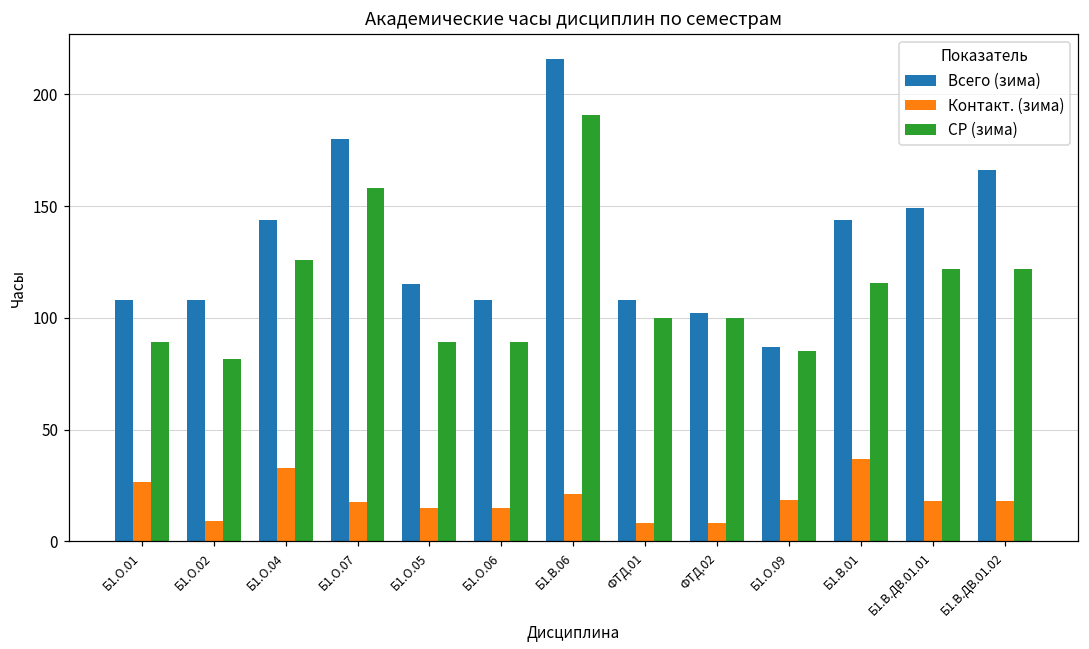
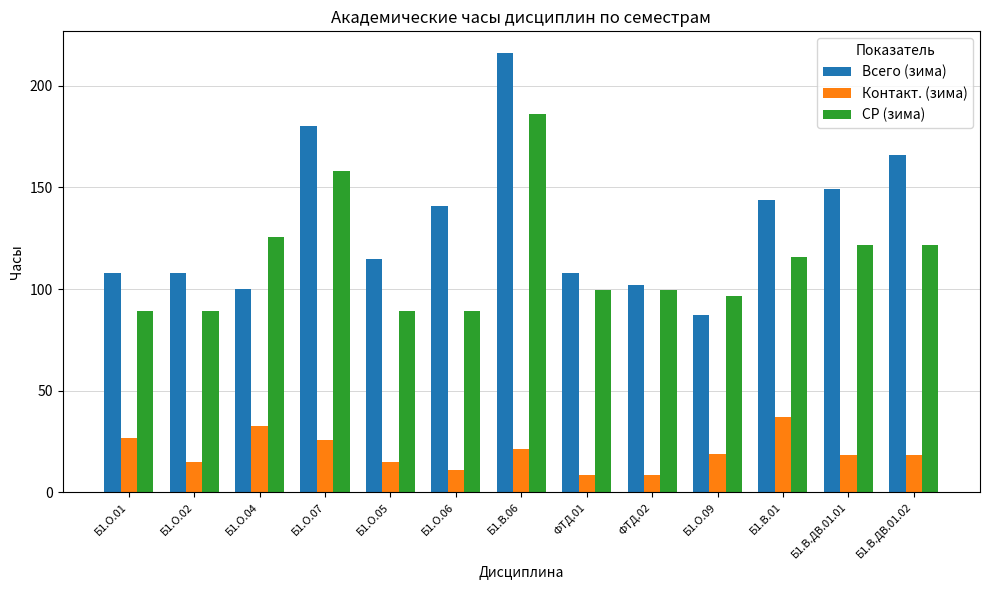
  {
    "Всего (зима)": {
      "Б1.О.01": 108,
      "Б1.О.02": 108,
-     "Б1.О.04": 144,
+     "Б1.О.04": 100,
      "Б1.О.07": 180,
      "Б1.О.05": 115,
-     "Б1.О.06": 108,
+     "Б1.О.06": 141,
      "Б1.В.06": 216,
      "ФТД.01": 108,
      "ФТД.02": 102,
      "Б1.О.09": 87,
      "Б1.В.01": 144,
      "Б1.В.ДВ.01.01": 149,
      "Б1.В.ДВ.01.02": 166
    },
    "Контакт. (зима)": {
      "Б1.О.01": 27,
-     "Б1.О.02": 9,
+     "Б1.О.02": 15,
      "Б1.О.04": 33,
-     "Б1.О.07": 18,
+     "Б1.О.07": 26,
      "Б1.О.05": 15,
-     "Б1.О.06": 15,
+     "Б1.О.06": 11,
      "Б1.В.06": 21,
      "ФТД.01": 8,
      "ФТД.02": 8,
      "Б1.О.09": 19,
      "Б1.В.01": 37,
      "Б1.В.ДВ.01.01": 18,
      "Б1.В.ДВ.01.02": 18
    },
    "СР (зима)": {
      "Б1.О.01": 89,
-     "Б1.О.02": 81,
+     "Б1.О.02": 89,
      "Б1.О.04": 126,
      "Б1.О.07": 158,
      "Б1.О.05": 89,
      "Б1.О.06": 89,
-     "Б1.В.06": 191,
+     "Б1.В.06": 186,
      "ФТД.01": 100,
      "ФТД.02": 100,
-     "Б1.О.09": 85,
+     "Б1.О.09": 97,
      "Б1.В.01": 116,
      "Б1.В.ДВ.01.01": 122,
      "Б1.В.ДВ.01.02": 122
    }
  }
